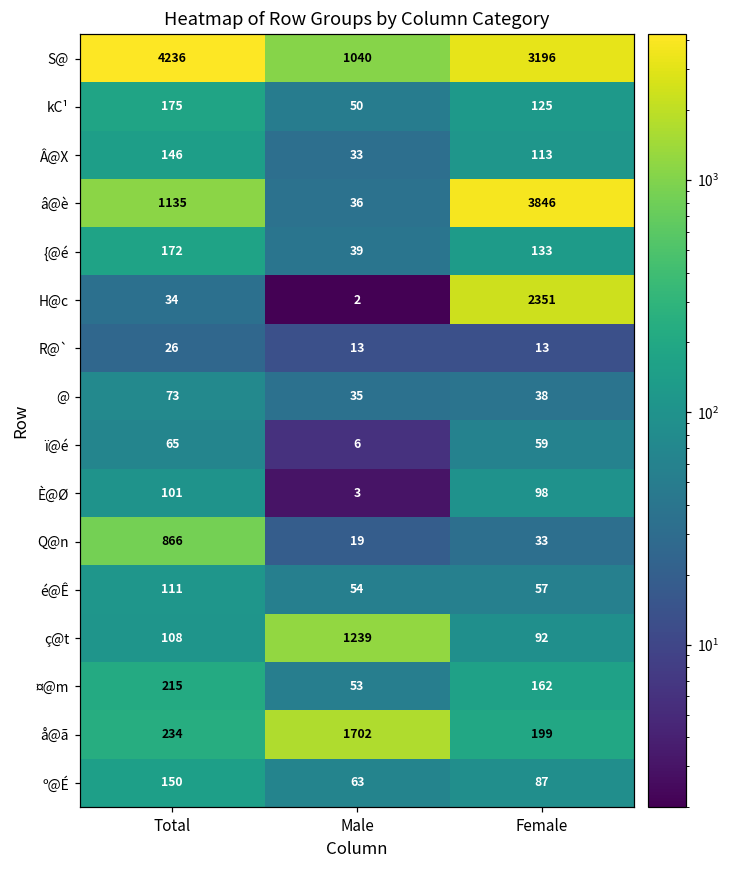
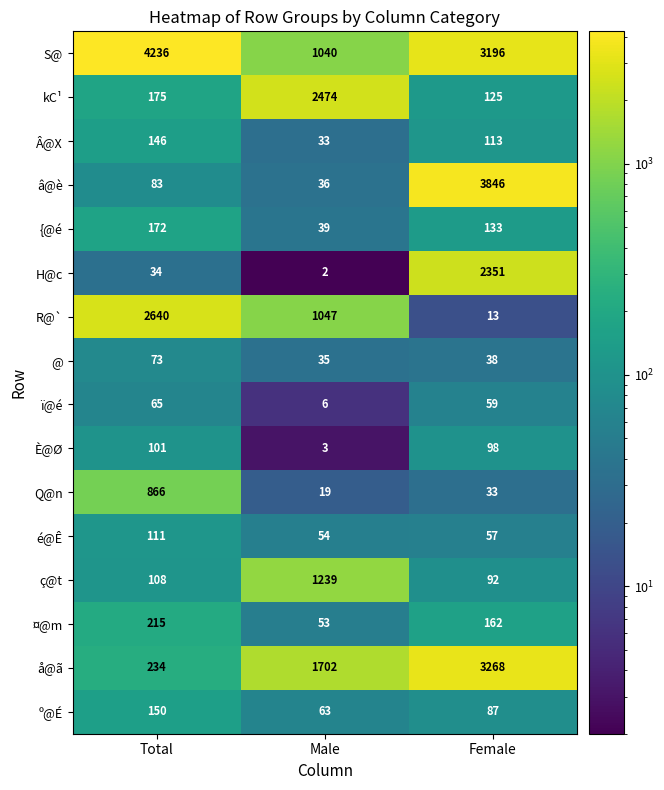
  {
    "S@": {
      "Total": 4236,
      "Male": 1040,
      "Female": 3196
    },
    "kC¹": {
      "Total": 175,
-     "Male": 50,
+     "Male": 2474,
      "Female": 125
    },
    "Â@X": {
      "Total": 146,
      "Male": 33,
      "Female": 113
    },
    "â@è": {
-     "Total": 1135,
+     "Total": 83,
      "Male": 36,
      "Female": 3846
    },
    "{@é": {
      "Total": 172,
      "Male": 39,
      "Female": 133
    },
    "H@c": {
      "Total": 34,
      "Male": 2,
      "Female": 2351
    },
    "R@`": {
-     "Total": 26,
-     "Male": 13,
+     "Total": 2640,
+     "Male": 1047,
      "Female": 13
    },
    "@": {
      "Total": 73,
      "Male": 35,
      "Female": 38
    },
    "ï@é": {
      "Total": 65,
      "Male": 6,
      "Female": 59
    },
    "È@Ø": {
      "Total": 101,
      "Male": 3,
      "Female": 98
    },
    "Q@n": {
      "Total": 866,
      "Male": 19,
      "Female": 33
    },
    "é@Ê": {
      "Total": 111,
      "Male": 54,
      "Female": 57
    },
    "ç@t": {
      "Total": 108,
      "Male": 1239,
      "Female": 92
    },
    "¤@m": {
      "Total": 215,
      "Male": 53,
      "Female": 162
    },
    "å@ã": {
      "Total": 234,
      "Male": 1702,
-     "Female": 199
+     "Female": 3268
    },
    "º@É": {
      "Total": 150,
      "Male": 63,
      "Female": 87
    }
  }
